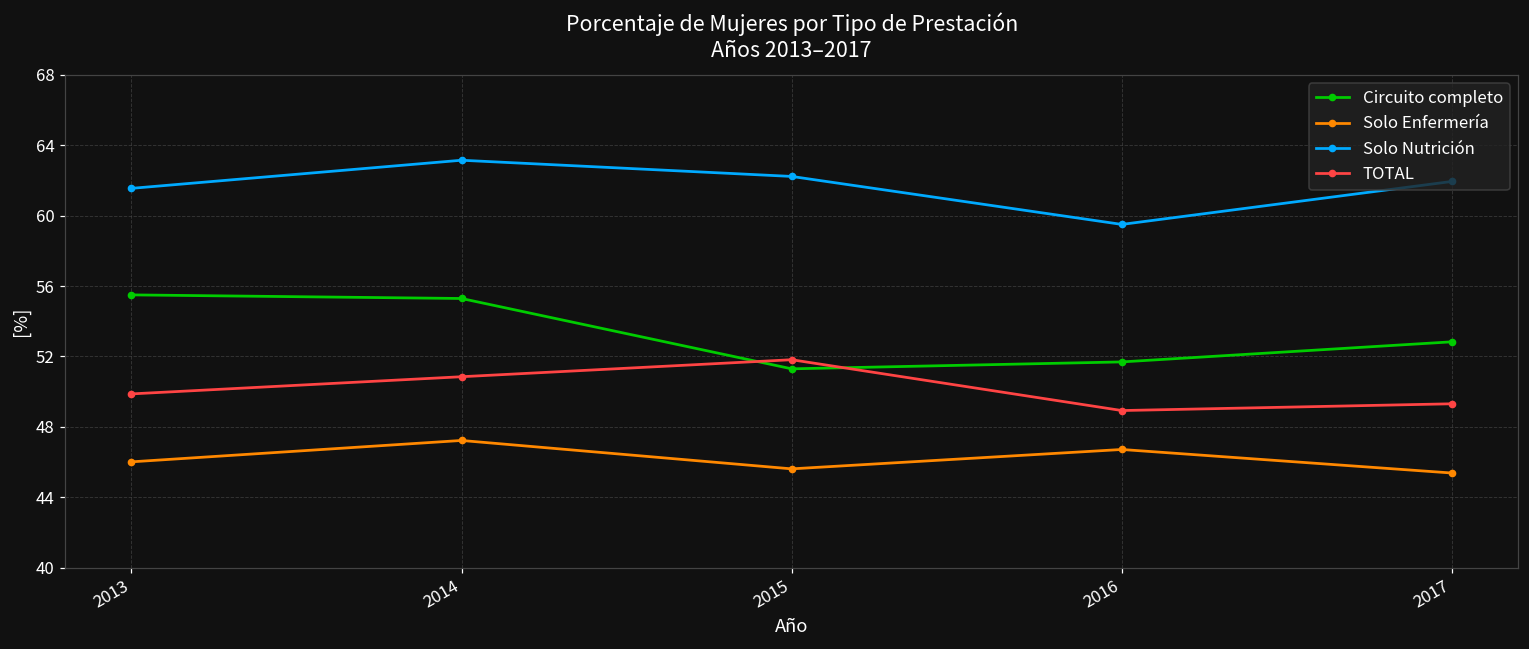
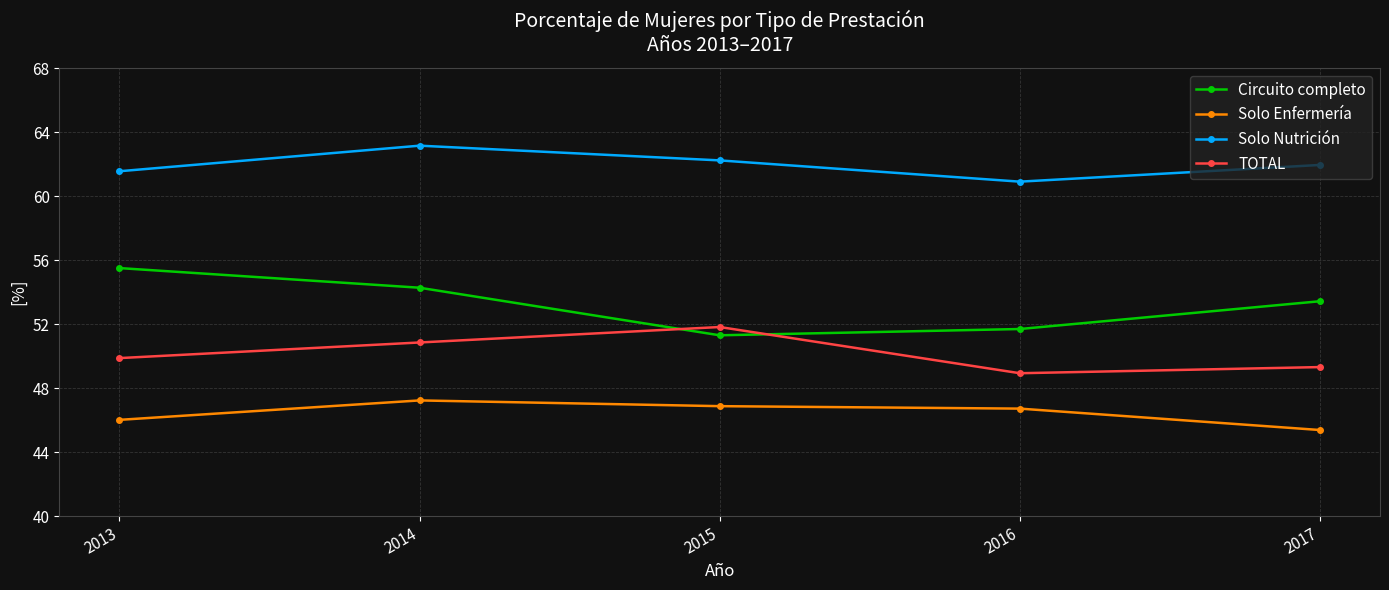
  {
    "Circuito completo": {
      "2013": 55.5,
-     "2014": 55.3,
+     "2014": 54.3,
      "2015": 51.3,
      "2016": 51.7,
-     "2017": 52.8
+     "2017": 53.4
    },
    "Solo Enfermería": {
      "2013": 46.0,
      "2014": 47.2,
-     "2015": 45.6,
+     "2015": 46.9,
      "2016": 46.7,
      "2017": 45.4
    },
    "Solo Nutrición": {
      "2013": 61.6,
      "2014": 63.2,
      "2015": 62.2,
-     "2016": 59.5
+     "2016": 60.9
    },
    "TOTAL": {
      "2013": 49.9,
      "2014": 50.8,
      "2015": 51.8,
      "2016": 48.9,
      "2017": 49.3
    }
  }
